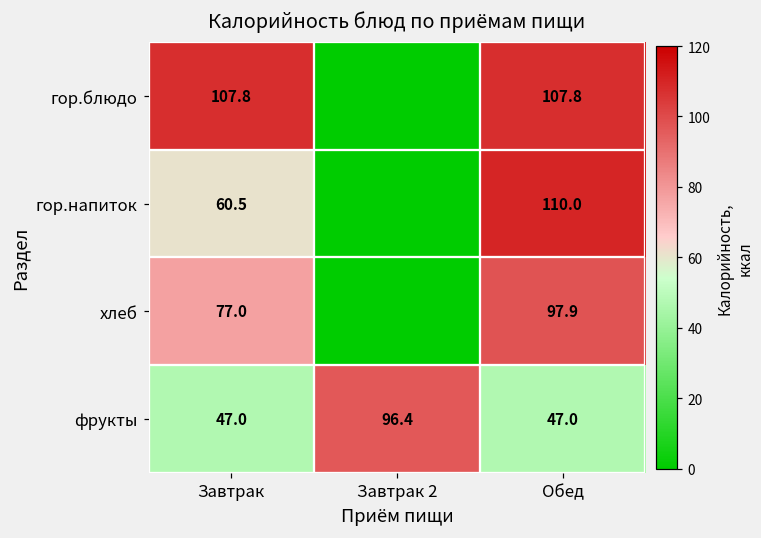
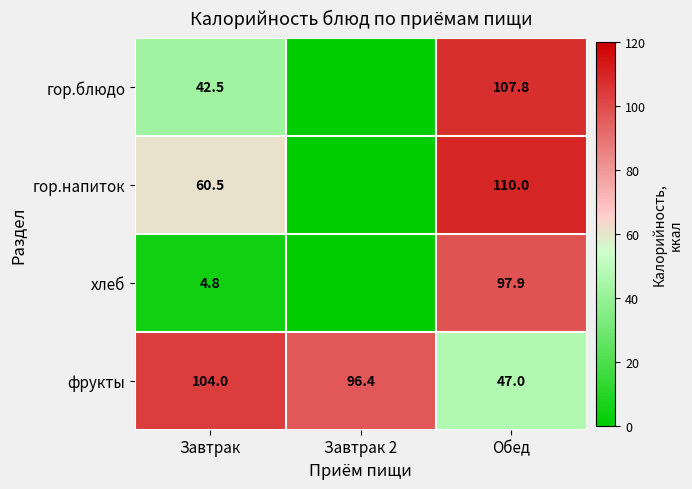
  {
    "гор.блюдо": {
-     "Завтрак": 107.8,
+     "Завтрак": 42.5,
      "Обед": 107.8
    },
    "гор.напиток": {
      "Завтрак": 60.5,
      "Обед": 110.0
    },
    "хлеб": {
-     "Завтрак": 77.0,
+     "Завтрак": 4.8,
      "Обед": 97.9
    },
    "фрукты": {
-     "Завтрак": 47.0,
+     "Завтрак": 104.0,
      "Завтрак 2": 96.4,
      "Обед": 47.0
    }
  }
